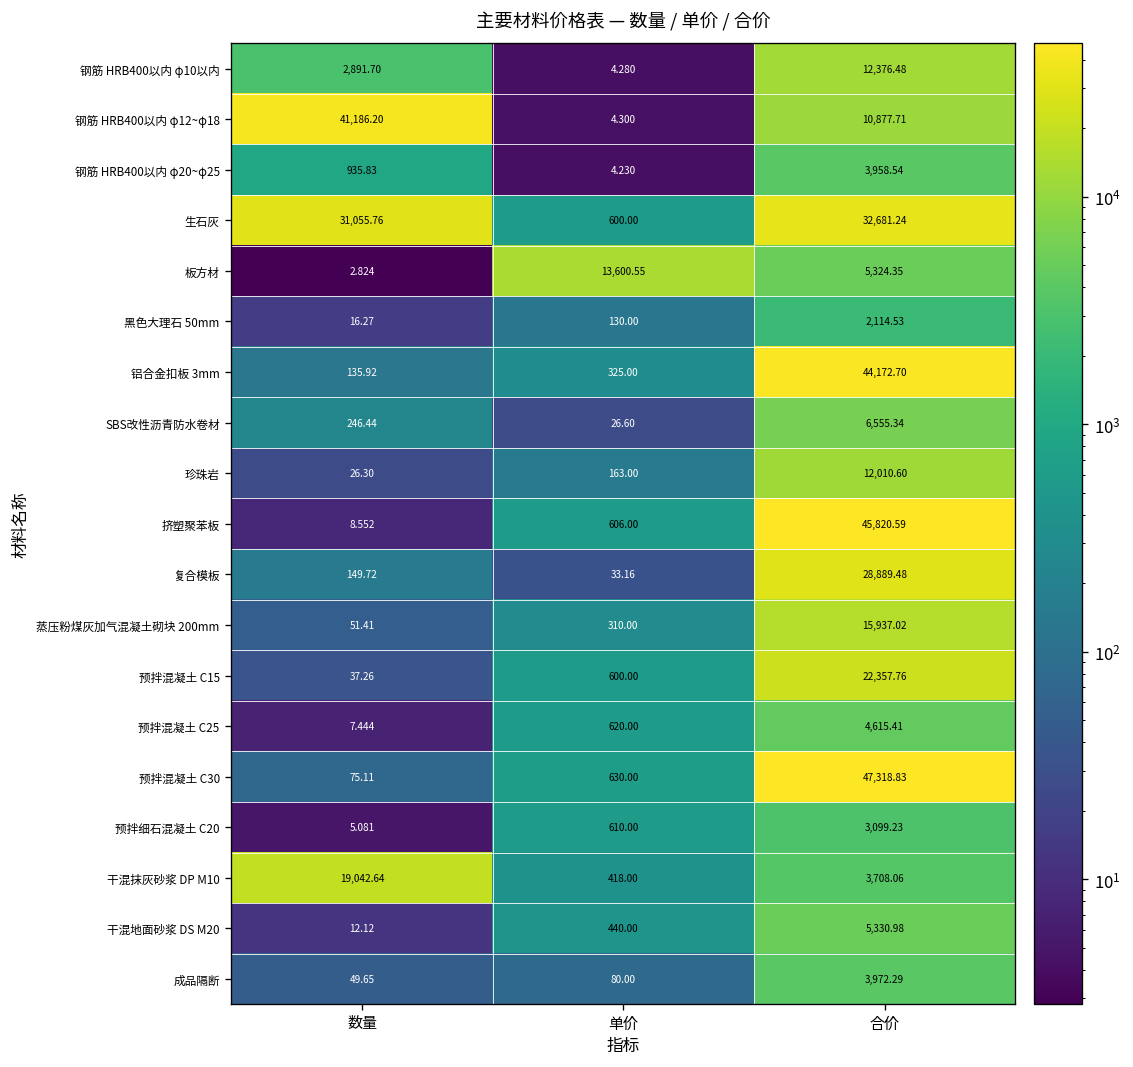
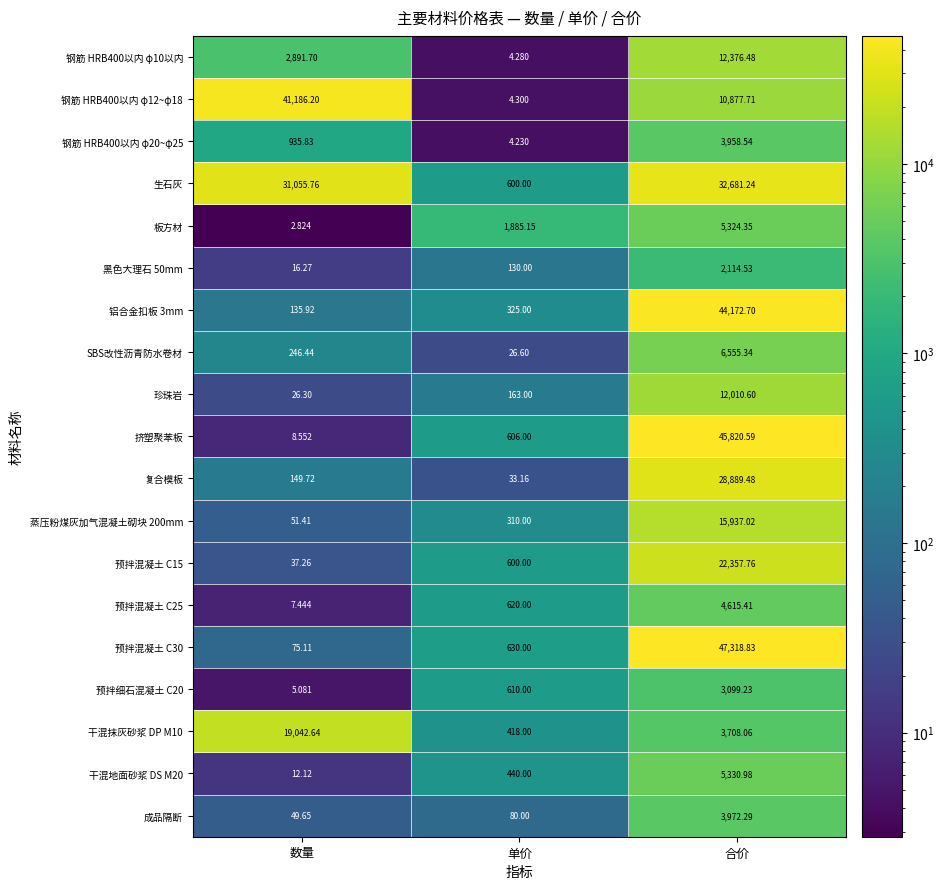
  {
    "钢筋 HRB400以内 φ10以内": {
      "数量": "2,891.70",
      "单价": "4.280",
      "合价": "12,376.48"
    },
    "钢筋 HRB400以内 φ12~φ18": {
      "数量": "41,186.20",
      "单价": "4.300",
      "合价": "10,877.71"
    },
    "钢筋 HRB400以内 φ20~φ25": {
      "数量": "935.83",
      "单价": "4.230",
      "合价": "3,958.54"
    },
    "生石灰": {
      "数量": "31,055.76",
      "单价": "600.00",
      "合价": "32,681.24"
    },
    "板方材": {
      "数量": "2.824",
-     "单价": "13,600.55",
+     "单价": "1,885.15",
      "合价": "5,324.35"
    },
    "黑色大理石 50mm": {
      "数量": "16.27",
      "单价": "130.00",
      "合价": "2,114.53"
    },
    "铝合金扣板 3mm": {
      "数量": "135.92",
      "单价": "325.00",
      "合价": "44,172.70"
    },
    "SBS改性沥青防水卷材": {
      "数量": "246.44",
      "单价": "26.60",
      "合价": "6,555.34"
    },
    "珍珠岩": {
      "数量": "26.30",
      "单价": "163.00",
      "合价": "12,010.60"
    },
    "挤塑聚苯板": {
      "数量": "8.552",
      "单价": "606.00",
      "合价": "45,820.59"
    },
    "复合模板": {
      "数量": "149.72",
      "单价": "33.16",
      "合价": "28,889.48"
    },
    "蒸压粉煤灰加气混凝土砌块 200mm": {
      "数量": "51.41",
      "单价": "310.00",
      "合价": "15,937.02"
    },
    "预拌混凝土 C15": {
      "数量": "37.26",
      "单价": "600.00",
      "合价": "22,357.76"
    },
    "预拌混凝土 C25": {
      "数量": "7.444",
      "单价": "620.00",
      "合价": "4,615.41"
    },
    "预拌混凝土 C30": {
      "数量": "75.11",
      "单价": "630.00",
      "合价": "47,318.83"
    },
    "预拌细石混凝土 C20": {
      "数量": "5.081",
      "单价": "610.00",
      "合价": "3,099.23"
    },
    "干混抹灰砂浆 DP M10": {
      "数量": "19,042.64",
      "单价": "418.00",
      "合价": "3,708.06"
    },
    "干混地面砂浆 DS M20": {
      "数量": "12.12",
      "单价": "440.00",
      "合价": "5,330.98"
    },
    "成品隔断": {
      "数量": "49.65",
      "单价": "80.00",
      "合价": "3,972.29"
    }
  }
